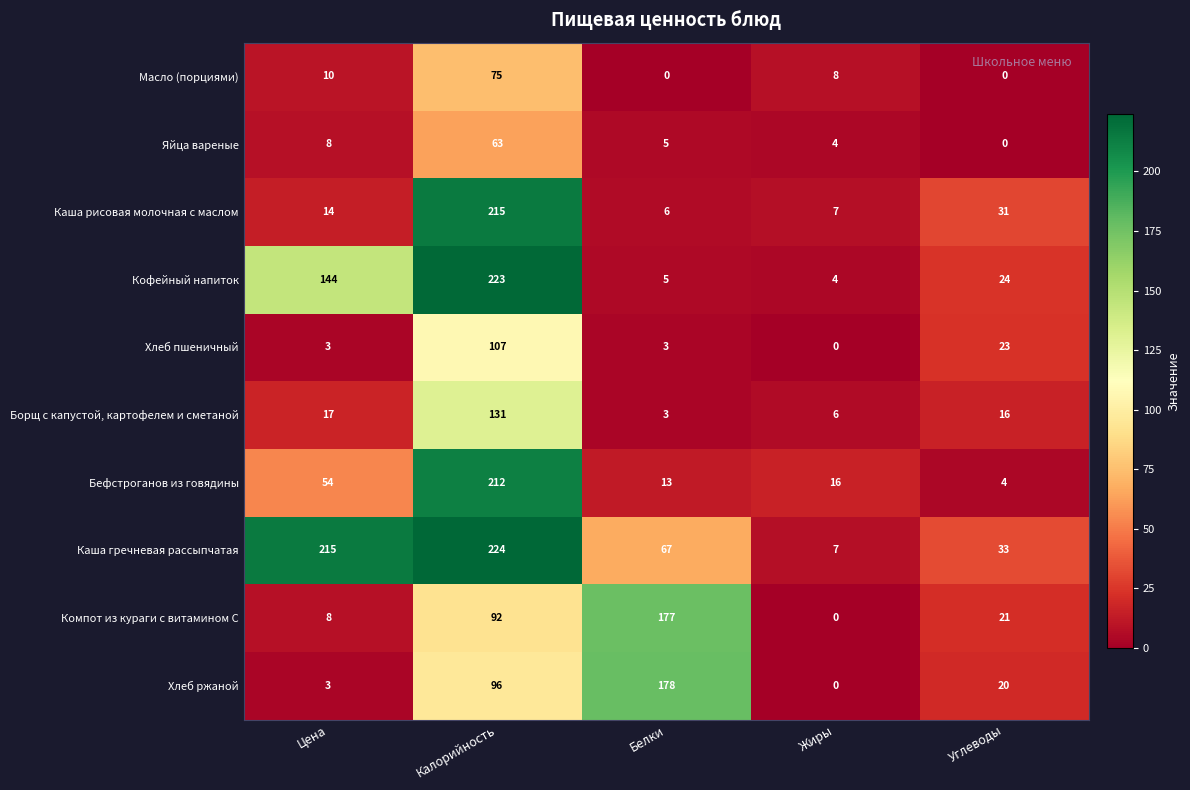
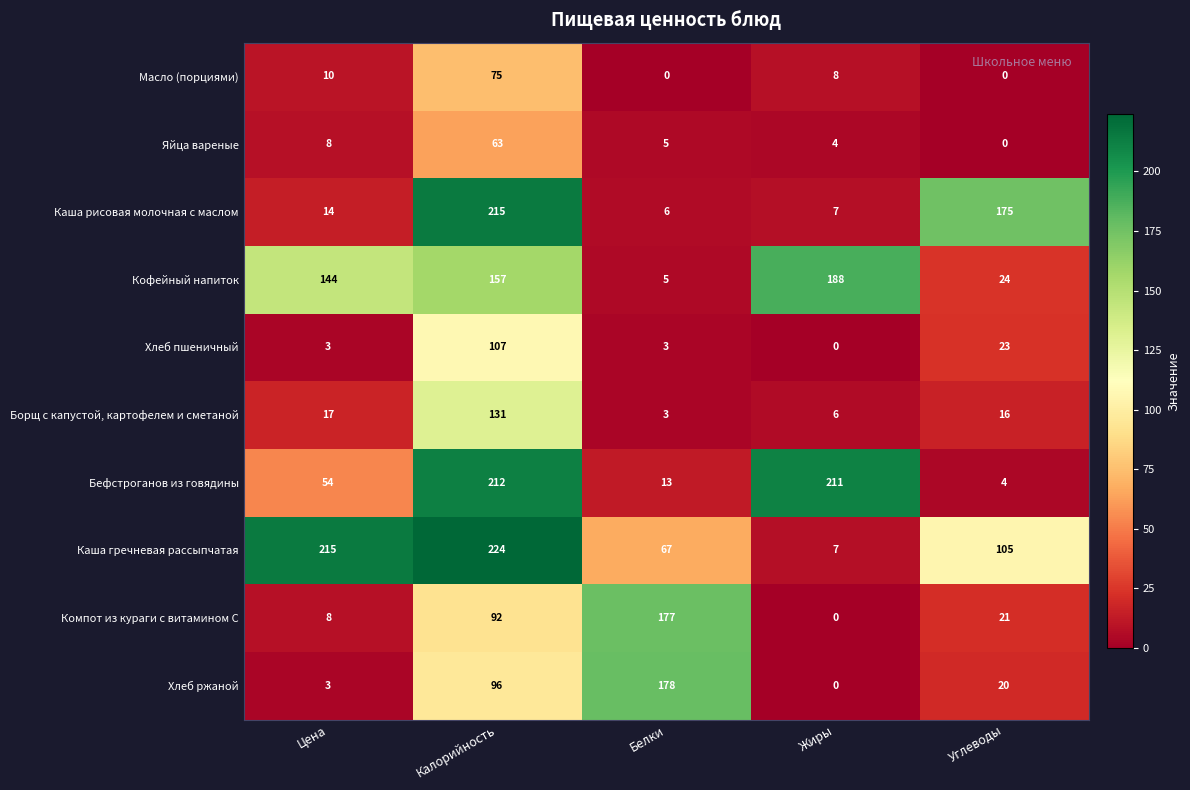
  {
    "Масло (порциями)": {
      "Цена": 10,
      "Калорийность": 75,
      "Белки": 0,
      "Жиры": 8
    },
    "Яйца вареные": {
      "Цена": 8,
      "Калорийность": 63,
      "Белки": 5,
      "Жиры": 4,
      "Углеводы": 0
    },
    "Каша рисовая молочная с маслом": {
      "Цена": 14,
      "Калорийность": 215,
      "Белки": 6,
      "Жиры": 7,
-     "Углеводы": 31
+     "Углеводы": 175
    },
    "Кофейный напиток": {
      "Цена": 144,
-     "Калорийность": 223,
+     "Калорийность": 157,
      "Белки": 5,
-     "Жиры": 4,
+     "Жиры": 188,
      "Углеводы": 24
    },
    "Хлеб пшеничный": {
      "Цена": 3,
      "Калорийность": 107,
      "Белки": 3,
      "Жиры": 0,
      "Углеводы": 23
    },
    "Борщ с капустой, картофелем и сметаной": {
      "Цена": 17,
      "Калорийность": 131,
      "Белки": 3,
      "Жиры": 6,
      "Углеводы": 16
    },
    "Бефстроганов из говядины": {
      "Цена": 54,
      "Калорийность": 212,
      "Белки": 13,
-     "Жиры": 16,
+     "Жиры": 211,
      "Углеводы": 4
    },
    "Каша гречневая рассыпчатая": {
      "Цена": 215,
      "Калорийность": 224,
      "Белки": 67,
      "Жиры": 7,
-     "Углеводы": 33
+     "Углеводы": 105
    },
    "Компот из кураги с витамином С": {
      "Цена": 8,
      "Калорийность": 92,
      "Белки": 177,
      "Жиры": 0,
      "Углеводы": 21
    },
    "Хлеб ржаной": {
      "Цена": 3,
      "Калорийность": 96,
      "Белки": 178,
      "Жиры": 0,
      "Углеводы": 20
    }
  }
